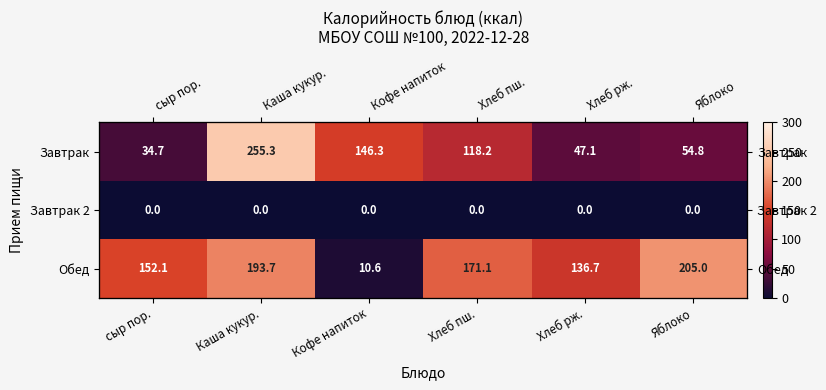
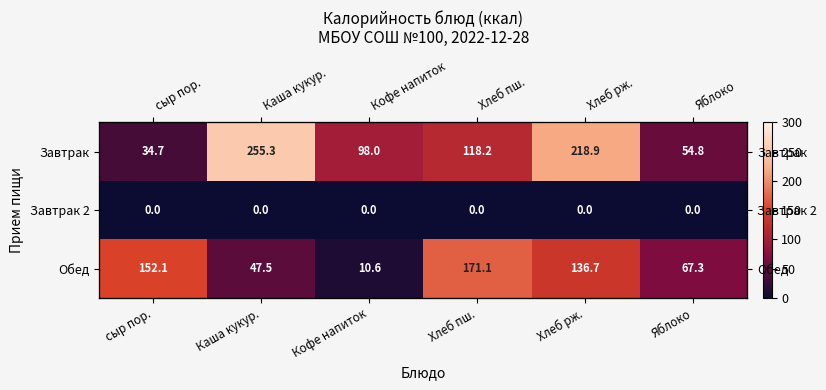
  {
    "Завтрак": {
      "сыр пор.": 34.7,
      "Каша кукур.": 255.3,
-     "Кофе напиток": 146.3,
+     "Кофе напиток": 98.0,
      "Хлеб пш.": 118.2,
-     "Хлеб рж.": 47.1,
+     "Хлеб рж.": 218.9,
      "Яблоко": 54.8
    },
    "Завтрак 2": {
      "сыр пор.": 0.0,
      "Каша кукур.": 0.0,
      "Кофе напиток": 0.0,
      "Хлеб пш.": 0.0,
      "Хлеб рж.": 0.0,
      "Яблоко": 0.0
    },
    "Обед": {
      "сыр пор.": 152.1,
-     "Каша кукур.": 193.7,
+     "Каша кукур.": 47.5,
      "Кофе напиток": 10.6,
      "Хлеб пш.": 171.1,
      "Хлеб рж.": 136.7,
-     "Яблоко": 205.0
+     "Яблоко": 67.3
    }
  }
